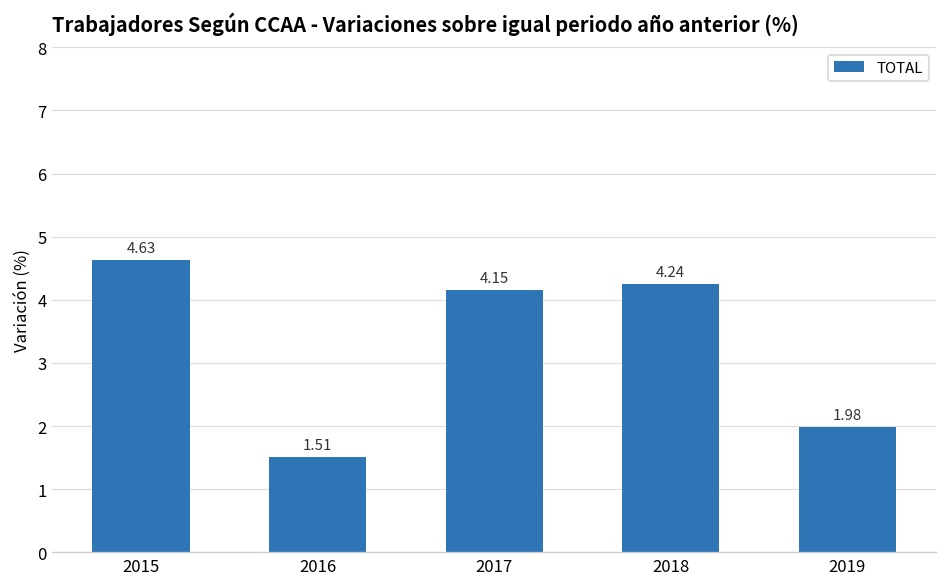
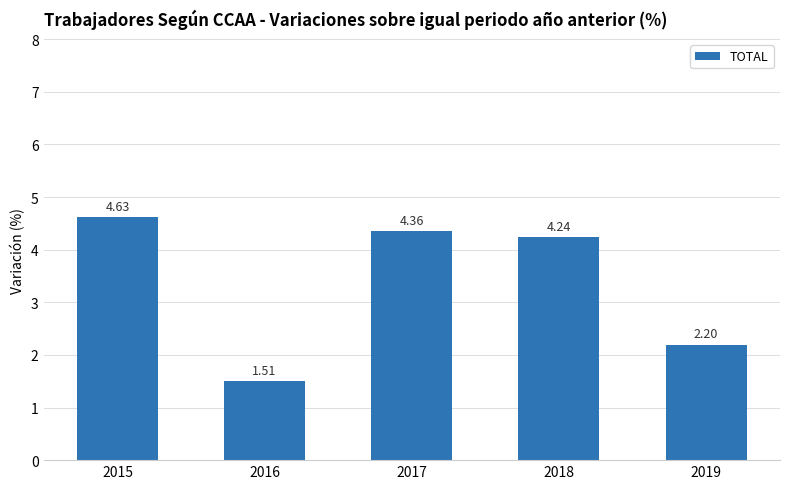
  {
    "2015": 4.63,
    "2016": 1.51,
-   "2017": 4.15,
+   "2017": 4.36,
    "2018": 4.24,
-   "2019": 1.98
+   "2019": 2.20
  }
